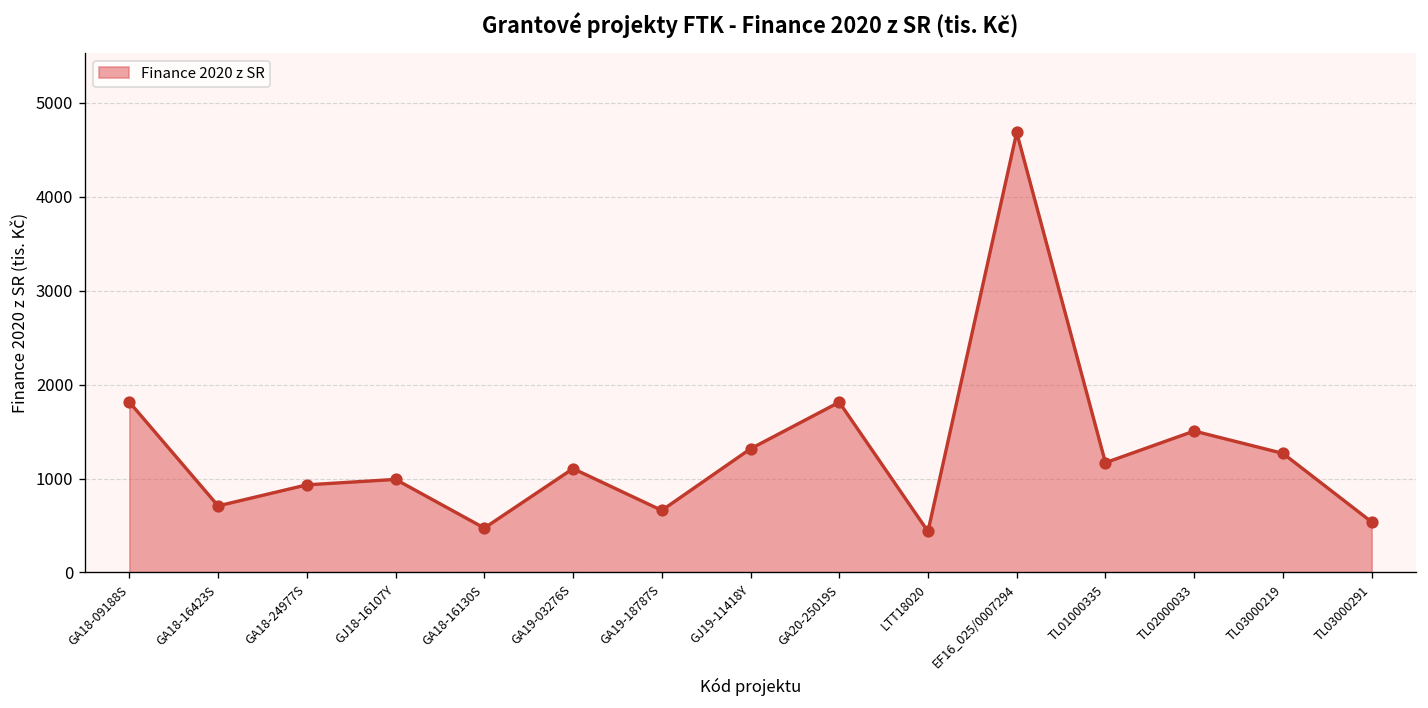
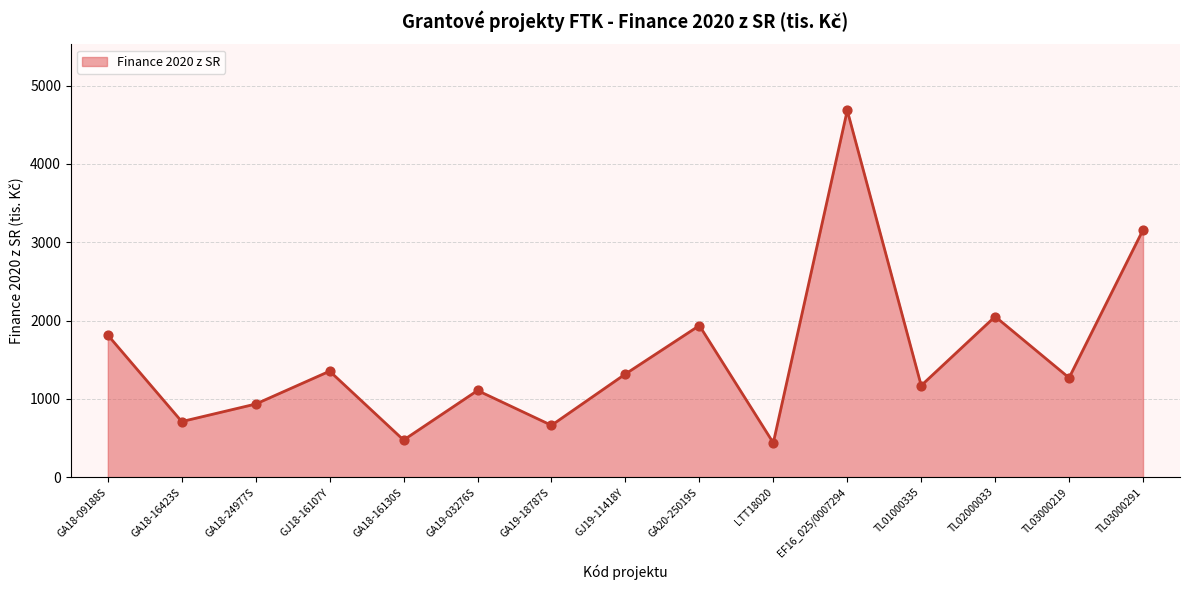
  {
    "GA18-09188S": 1800,
    "GA18-16423S": 700,
    "GA18-24977S": 900,
-   "GJ18-16107Y": 1000,
+   "GJ18-16107Y": 1400,
    "GA18-16130S": 500,
    "GA19-03276S": 1100,
    "GA19-18787S": 700,
    "GJ19-11418Y": 1300,
-   "GA20-25019S": 1800,
+   "GA20-25019S": 1900,
    "LTT18020": 400,
    "EF16_025/0007294": 4700,
    "TL01000335": 1200,
-   "TL02000033": 1500,
+   "TL02000033": 2100,
    "TL03000219": 1300,
-   "TL03000291": 500
+   "TL03000291": 3200
  }
